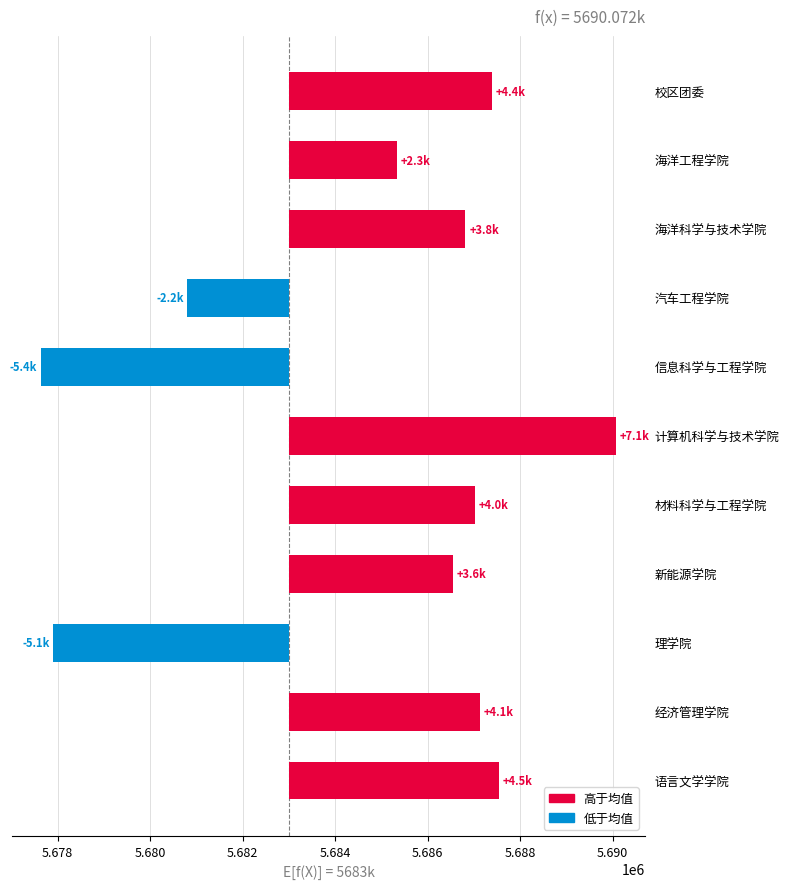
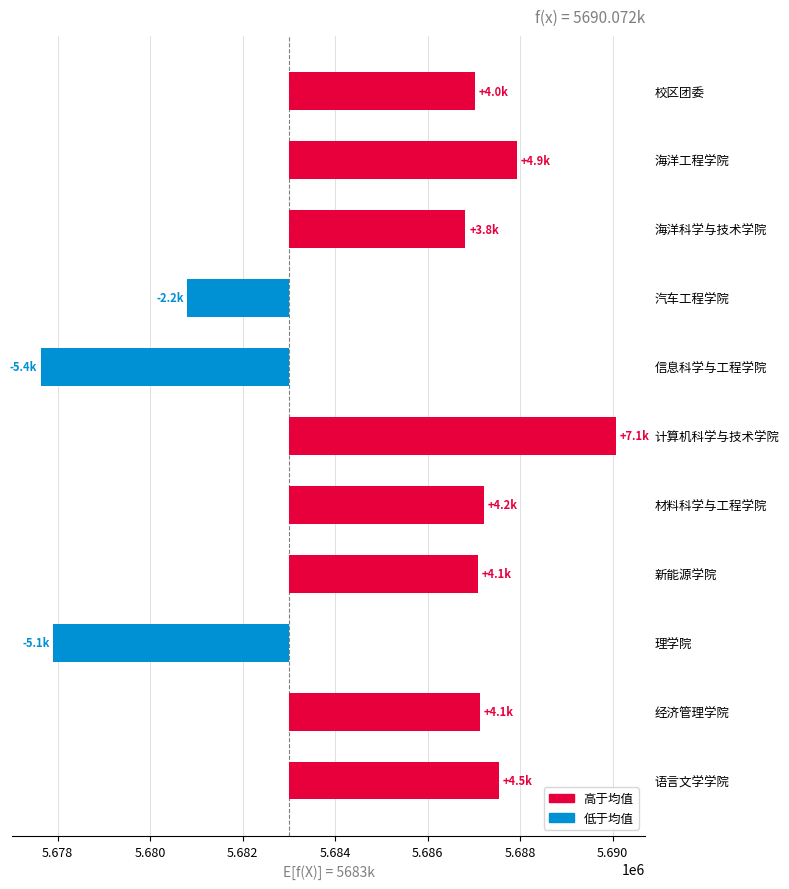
  {
-   "校区团委": "+4.4k",
-   "海洋工程学院": "+2.3k",
+   "校区团委": "+4.0k",
+   "海洋工程学院": "+4.9k",
    "海洋科学与技术学院": "+3.8k",
    "汽车工程学院": "-2.2k",
    "信息科学与工程学院": "-5.4k",
    "计算机科学与技术学院": "+7.1k",
-   "材料科学与工程学院": "+4.0k",
-   "新能源学院": "+3.6k",
+   "材料科学与工程学院": "+4.2k",
+   "新能源学院": "+4.1k",
    "理学院": "-5.1k",
    "经济管理学院": "+4.1k",
    "语言文学学院": "+4.5k"
  }
